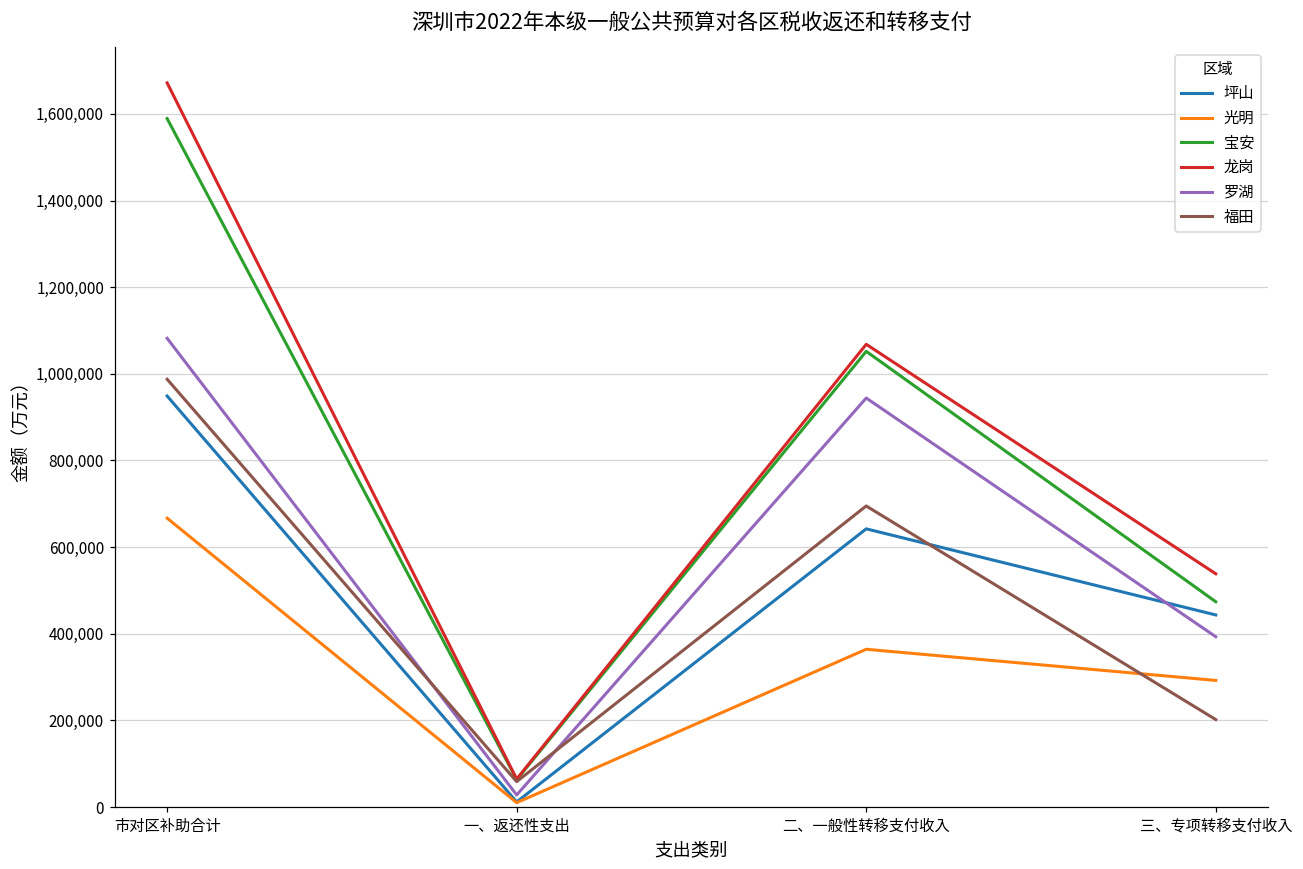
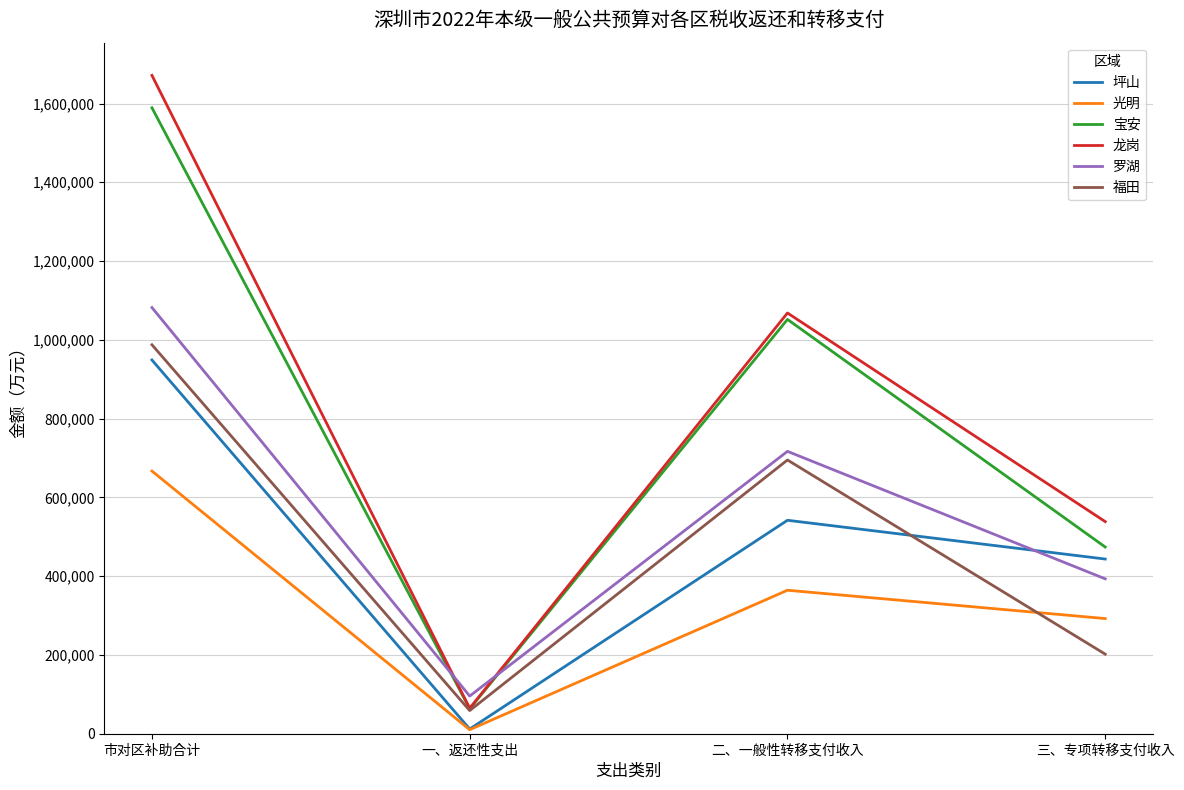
  {
    "坪山": {
      "市对区补助合计": "950,000",
-     "二、一般性转移支付收入": "640,000",
+     "二、一般性转移支付收入": "540,000",
      "三、专项转移支付收入": "440,000"
    },
    "光明": {
      "市对区补助合计": "670,000",
      "二、一般性转移支付收入": "360,000",
      "三、专项转移支付收入": "290,000"
    },
    "宝安": {
      "市对区补助合计": "1,590,000",
      "二、一般性转移支付收入": "1,050,000",
      "三、专项转移支付收入": "470,000"
    },
    "龙岗": {
      "市对区补助合计": "1,670,000",
      "二、一般性转移支付收入": "1,070,000",
      "三、专项转移支付收入": "540,000"
    },
    "罗湖": {
      "市对区补助合计": "1,080,000",
-     "一、返还性支出": "30,000",
-     "二、一般性转移支付收入": "940,000",
+     "一、返还性支出": "100,000",
+     "二、一般性转移支付收入": "720,000",
      "三、专项转移支付收入": "390,000"
    },
    "福田": {
      "市对区补助合计": "990,000",
      "二、一般性转移支付收入": "690,000",
      "三、专项转移支付收入": "200,000"
    }
  }
